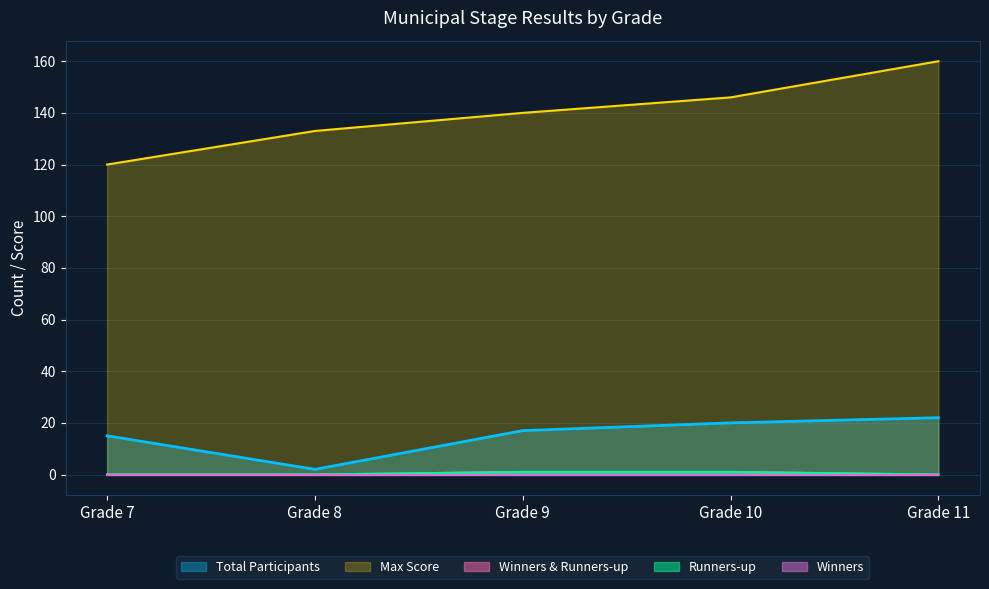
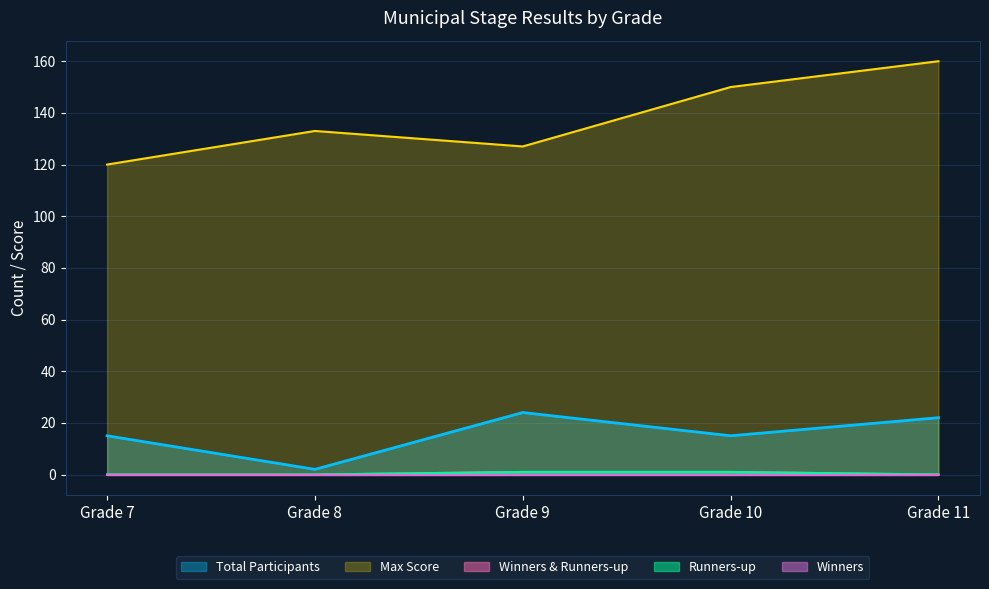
  {
    "Total Participants": {
      "Grade 7": 15,
      "Grade 8": 2,
-     "Grade 9": 17,
-     "Grade 10": 20,
+     "Grade 9": 24,
+     "Grade 10": 15,
      "Grade 11": 22
    },
    "Max Score": {
      "Grade 7": 120,
      "Grade 8": 133,
-     "Grade 9": 140,
-     "Grade 10": 146,
+     "Grade 9": 127,
+     "Grade 10": 150,
      "Grade 11": 160
    }
  }
